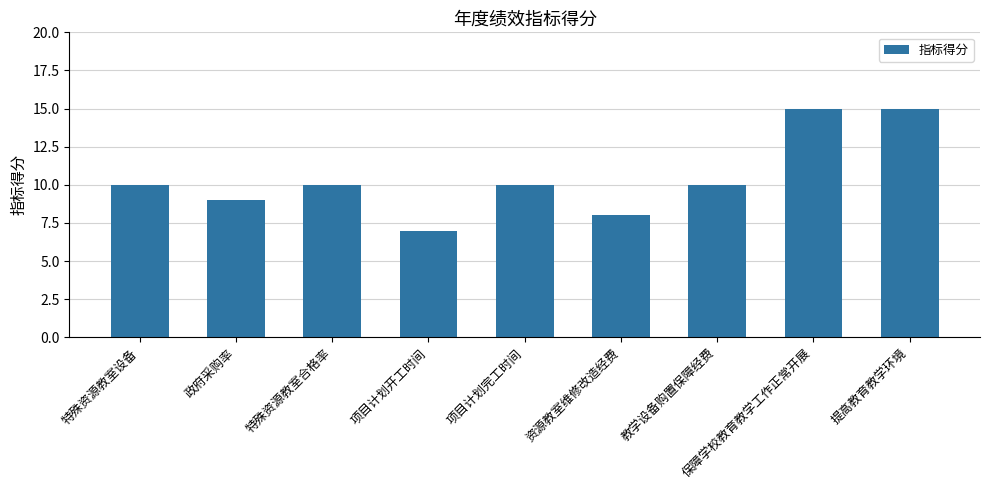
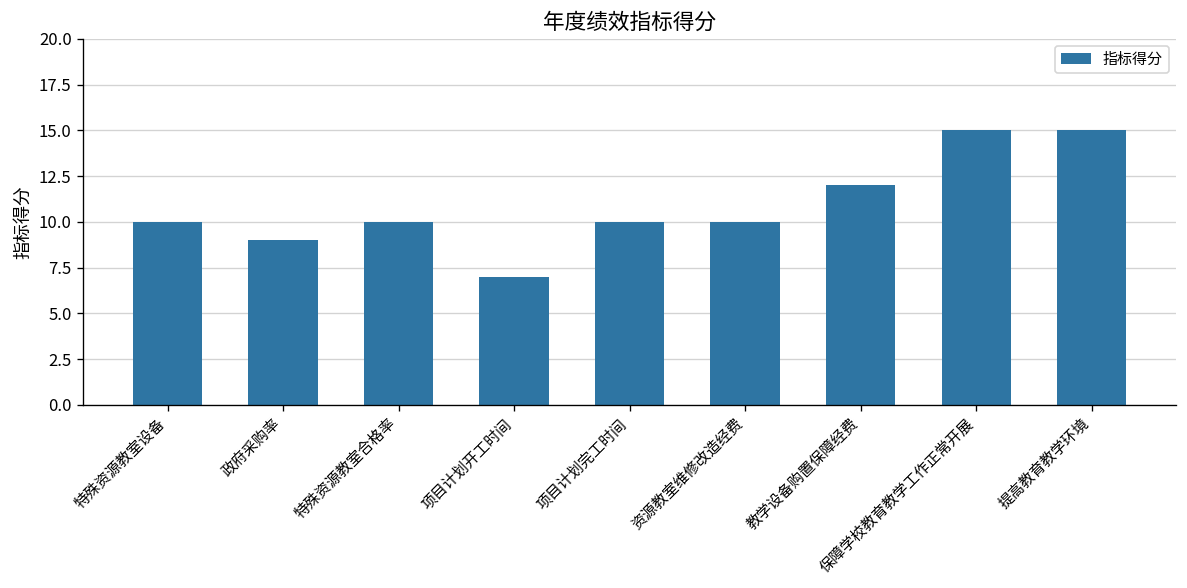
  {
    "特殊资源教室设备": 10,
    "政府采购率": 9,
    "特殊资源教室合格率": 10,
    "项目计划开工时间": 7,
    "项目计划完工时间": 10,
-   "资源教室维修改造经费": 8,
-   "教学设备购置保障经费": 10,
+   "资源教室维修改造经费": 10,
+   "教学设备购置保障经费": 12,
    "保障学校教育教学工作正常开展": 15,
    "提高教育教学环境": 15
  }
